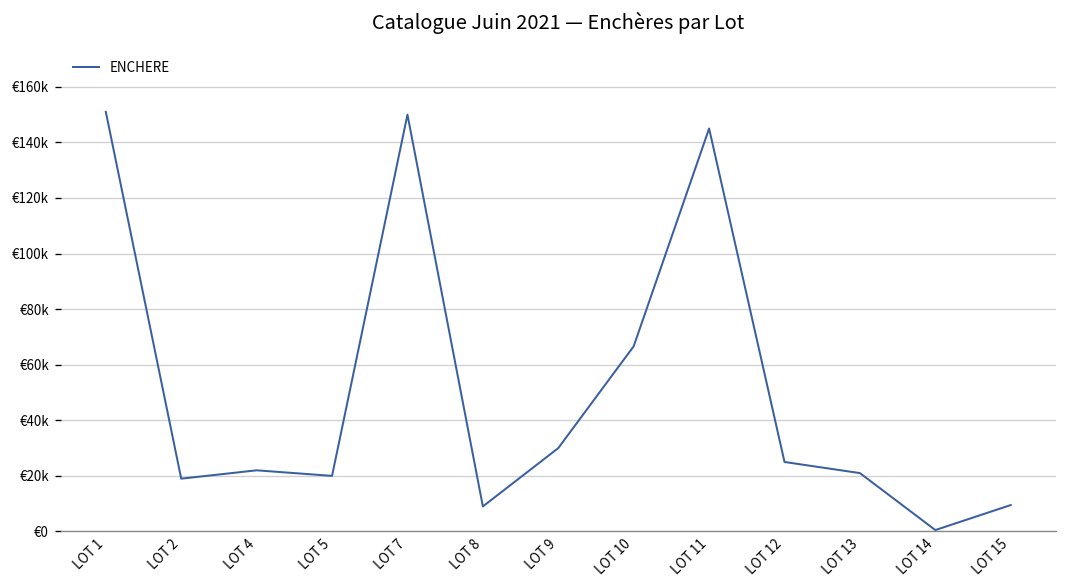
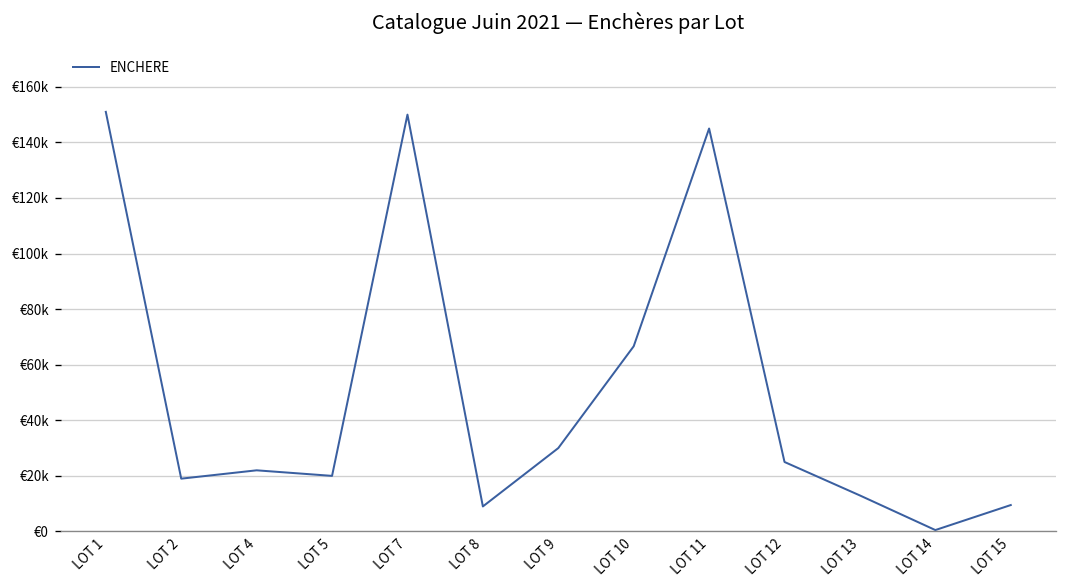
  {
    "LOT 1": "€151000",
    "LOT 2": "€19000",
    "LOT 4": "€22000",
    "LOT 5": "€20000",
    "LOT 7": "€150000",
    "LOT 8": "€9000",
    "LOT 9": "€30000",
    "LOT 10": "€67000",
    "LOT 11": "€145000",
    "LOT 12": "€25000",
-   "LOT 13": "€21000",
+   "LOT 13": "€13000",
    "LOT 14": "€1000",
    "LOT 15": "€10000"
  }
